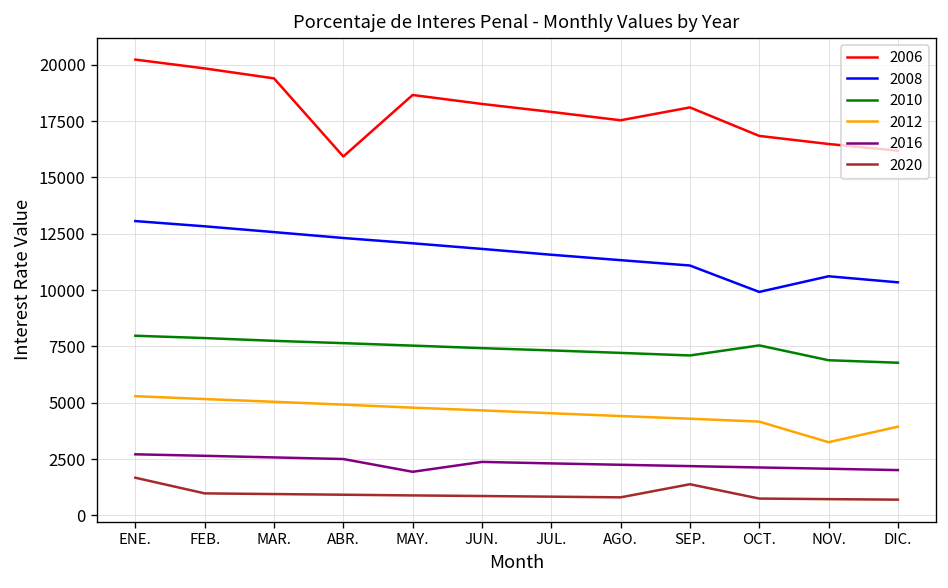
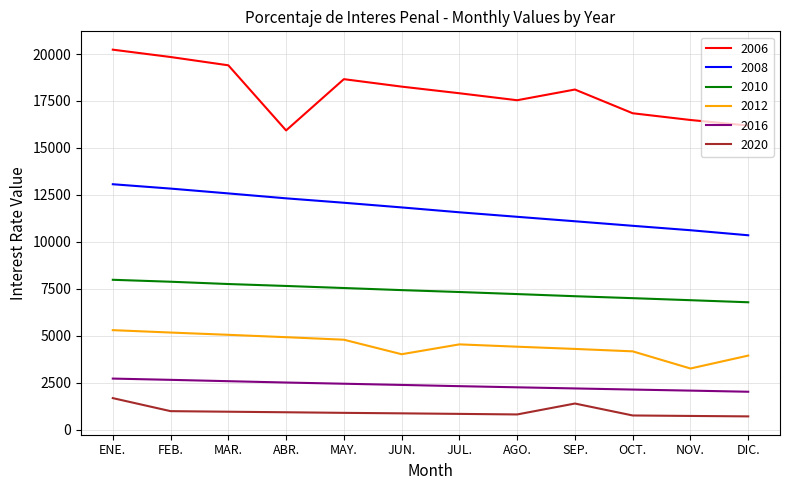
  {
    "2006": {
      "ENE.": 20200,
      "FEB.": 19800,
      "MAR.": 19400,
      "ABR.": 15900,
      "MAY.": 18700,
      "JUN.": 18300,
      "JUL.": 17900,
      "AGO.": 17500,
      "SEP.": 18100,
      "OCT.": 16800,
      "NOV.": 16500
    },
    "2008": {
      "ENE.": 13100,
      "FEB.": 12800,
      "MAR.": 12600,
      "ABR.": 12300,
      "MAY.": 12100,
      "JUN.": 11800,
      "JUL.": 11600,
      "AGO.": 11300,
      "SEP.": 11100,
-     "OCT.": 9900,
+     "OCT.": 10900,
      "NOV.": 10600,
      "DIC.": 10300
    },
    "2010": {
      "ENE.": 8000,
      "FEB.": 7900,
      "MAR.": 7700,
      "ABR.": 7600,
      "MAY.": 7500,
      "JUN.": 7400,
      "JUL.": 7300,
      "AGO.": 7200,
      "SEP.": 7100,
-     "OCT.": 7500,
+     "OCT.": 7000,
      "NOV.": 6900,
      "DIC.": 6800
    },
    "2012": {
      "ENE.": 5300,
      "FEB.": 5200,
      "MAR.": 5000,
      "ABR.": 4900,
      "MAY.": 4800,
-     "JUN.": 4700,
+     "JUN.": 4000,
      "JUL.": 4500,
      "AGO.": 4400,
      "SEP.": 4300,
      "OCT.": 4200,
      "NOV.": 3300,
      "DIC.": 3900
    },
    "2016": {
      "ENE.": 2700,
      "FEB.": 2600,
      "MAR.": 2600,
      "ABR.": 2500,
-     "MAY.": 1900,
+     "MAY.": 2400,
      "JUN.": 2400,
      "JUL.": 2300,
      "AGO.": 2200,
      "SEP.": 2200,
      "OCT.": 2100,
      "NOV.": 2100,
      "DIC.": 2000
    },
    "2020": {
      "ENE.": 1700,
      "FEB.": 1000,
      "MAR.": 900,
      "ABR.": 900,
      "MAY.": 900,
      "JUN.": 900,
      "JUL.": 800,
      "AGO.": 800,
      "SEP.": 1400,
      "OCT.": 700,
      "NOV.": 700,
      "DIC.": 700
    }
  }
